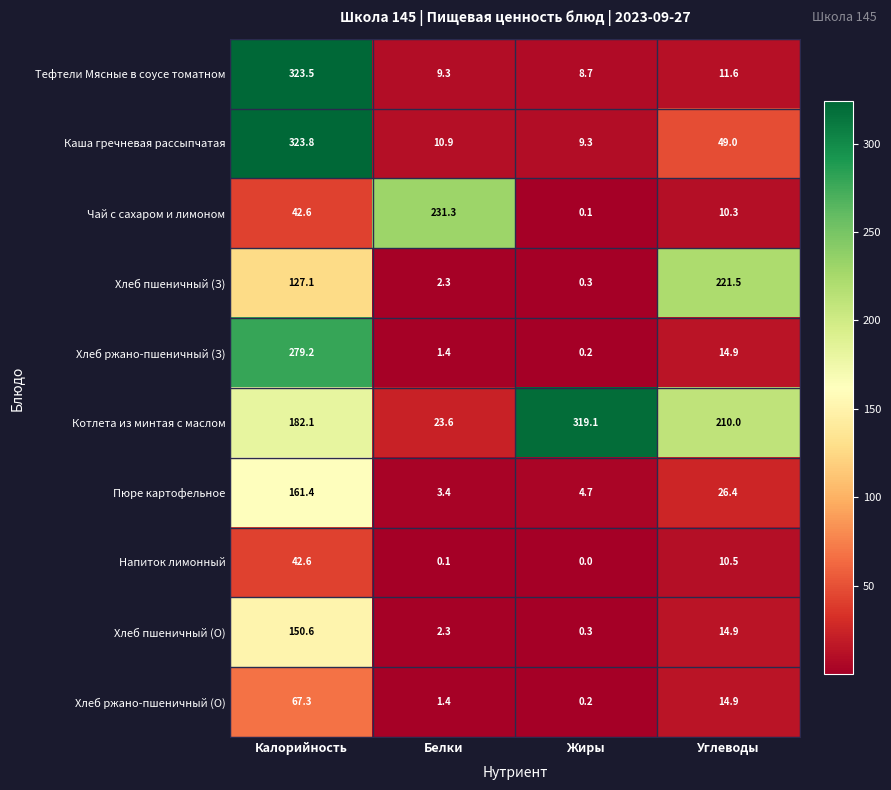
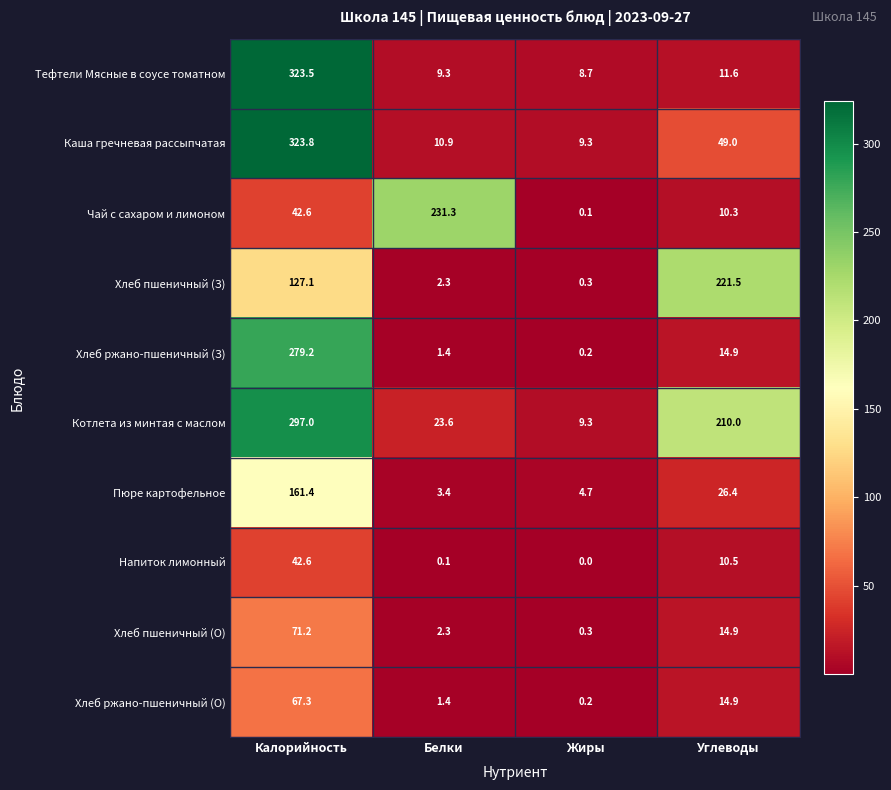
  {
    "Тефтели Мясные в соусе томатном": {
      "Калорийность": 323.5,
      "Белки": 9.3,
      "Жиры": 8.7,
      "Углеводы": 11.6
    },
    "Каша гречневая рассыпчатая": {
      "Калорийность": 323.8,
      "Белки": 10.9,
      "Жиры": 9.3,
      "Углеводы": 49.0
    },
    "Чай с сахаром и лимоном": {
      "Калорийность": 42.6,
      "Белки": 231.3,
      "Жиры": 0.1,
      "Углеводы": 10.3
    },
    "Хлеб пшеничный (З)": {
      "Калорийность": 127.1,
      "Белки": 2.3,
      "Жиры": 0.3,
      "Углеводы": 221.5
    },
    "Хлеб ржано-пшеничный (З)": {
      "Калорийность": 279.2,
      "Белки": 1.4,
      "Жиры": 0.2,
      "Углеводы": 14.9
    },
    "Котлета из минтая с маслом": {
-     "Калорийность": 182.1,
+     "Калорийность": 297.0,
      "Белки": 23.6,
-     "Жиры": 319.1,
+     "Жиры": 9.3,
      "Углеводы": 210.0
    },
    "Пюре картофельное": {
      "Калорийность": 161.4,
      "Белки": 3.4,
      "Жиры": 4.7,
      "Углеводы": 26.4
    },
    "Напиток лимонный": {
      "Калорийность": 42.6,
      "Белки": 0.1,
      "Жиры": 0.0,
      "Углеводы": 10.5
    },
    "Хлеб пшеничный (О)": {
-     "Калорийность": 150.6,
+     "Калорийность": 71.2,
      "Белки": 2.3,
      "Жиры": 0.3,
      "Углеводы": 14.9
    },
    "Хлеб ржано-пшеничный (О)": {
      "Калорийность": 67.3,
      "Белки": 1.4,
      "Жиры": 0.2,
      "Углеводы": 14.9
    }
  }
